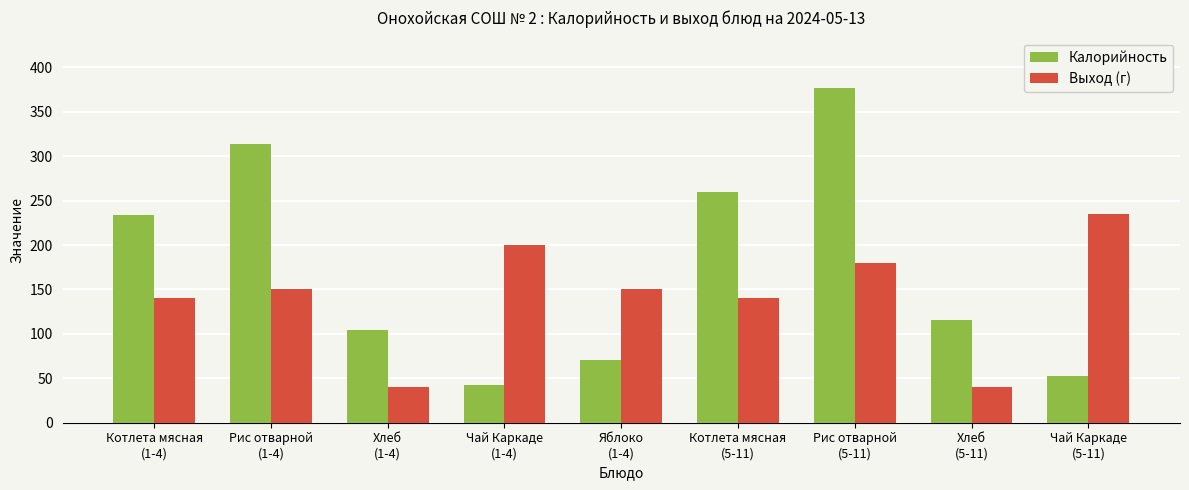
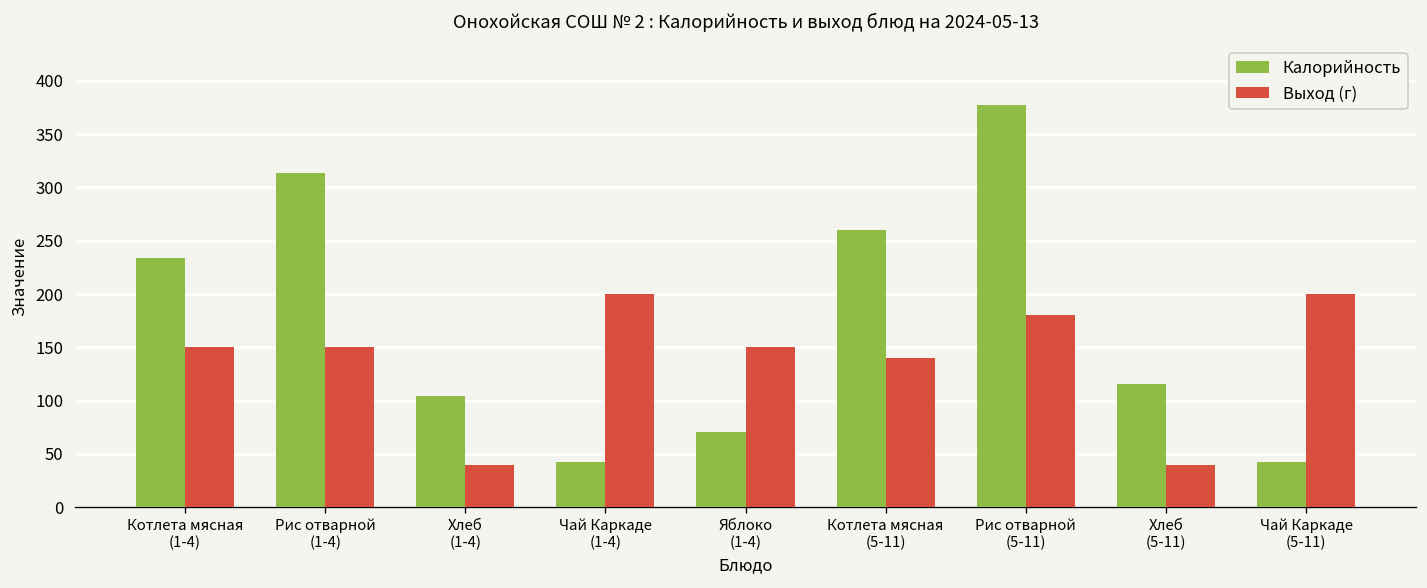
  {
    "Калорийность": {
      "Котлета мясная (1-4)": 230,
      "Рис отварной (1-4)": 310,
      "Хлеб (1-4)": 100,
      "Чай Каркаде (1-4)": 40,
      "Яблоко (1-4)": 70,
      "Котлета мясная (5-11)": 260,
      "Рис отварной (5-11)": 380,
      "Хлеб (5-11)": 120,
-     "Чай Каркаде (5-11)": 50
+     "Чай Каркаде (5-11)": 40
    },
    "Выход (г)": {
-     "Котлета мясная (1-4)": 140,
+     "Котлета мясная (1-4)": 150,
      "Рис отварной (1-4)": 150,
      "Хлеб (1-4)": 40,
      "Чай Каркаде (1-4)": 200,
      "Яблоко (1-4)": 150,
      "Котлета мясная (5-11)": 140,
      "Рис отварной (5-11)": 180,
      "Хлеб (5-11)": 40,
-     "Чай Каркаде (5-11)": 240
+     "Чай Каркаде (5-11)": 200
    }
  }
